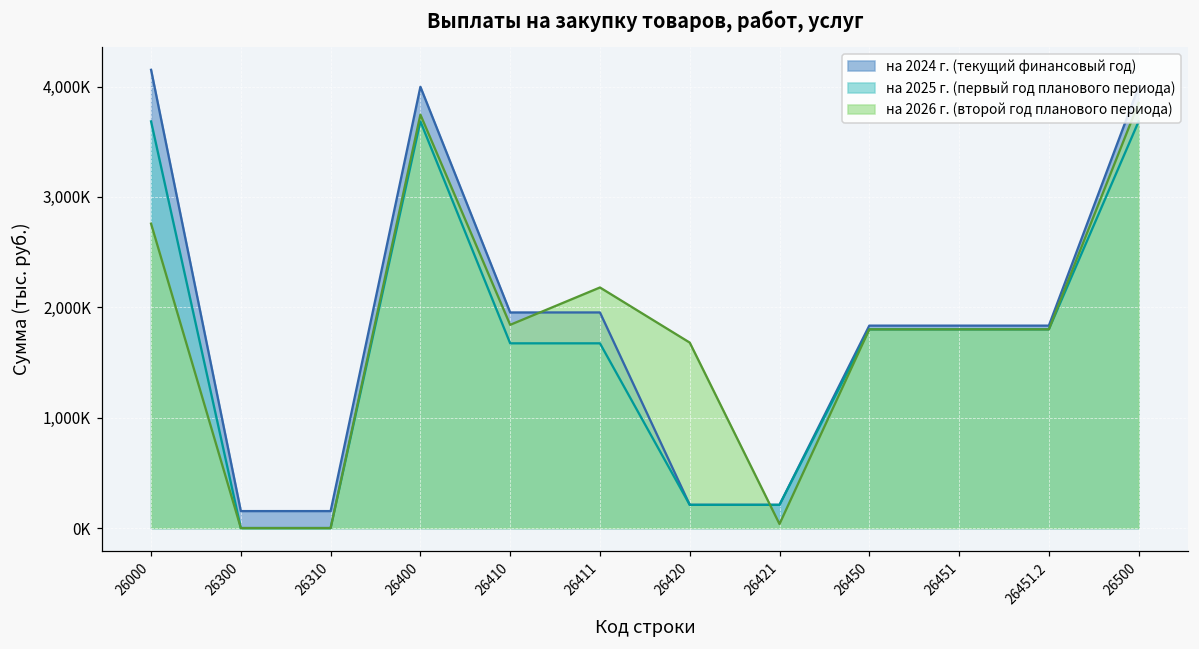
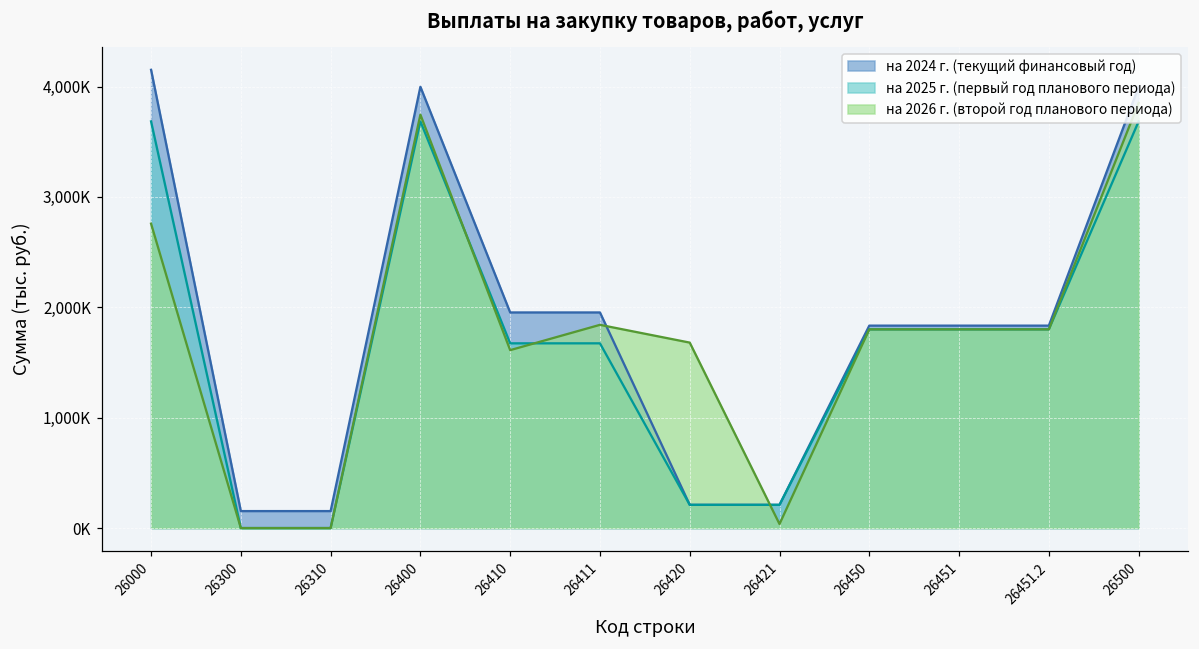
  {
    "на 2026 г. (второй год планового периода)": {
      "26000": "2,760,000",
      "26400": "3,750,000",
-     "26410": "1,840,000",
-     "26411": "2,180,000",
+     "26410": "1,610,000",
+     "26411": "1,840,000",
      "26420": "1,680,000",
      "26421": "40,000"
    }
  }
